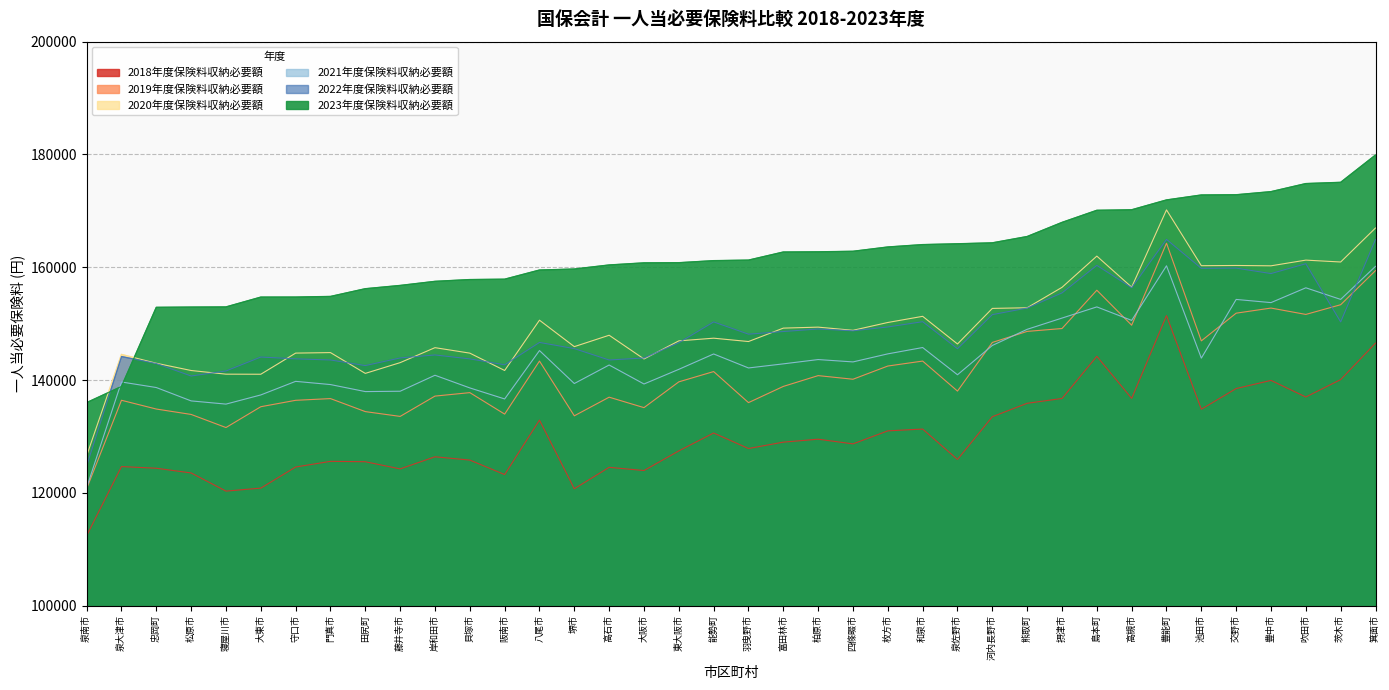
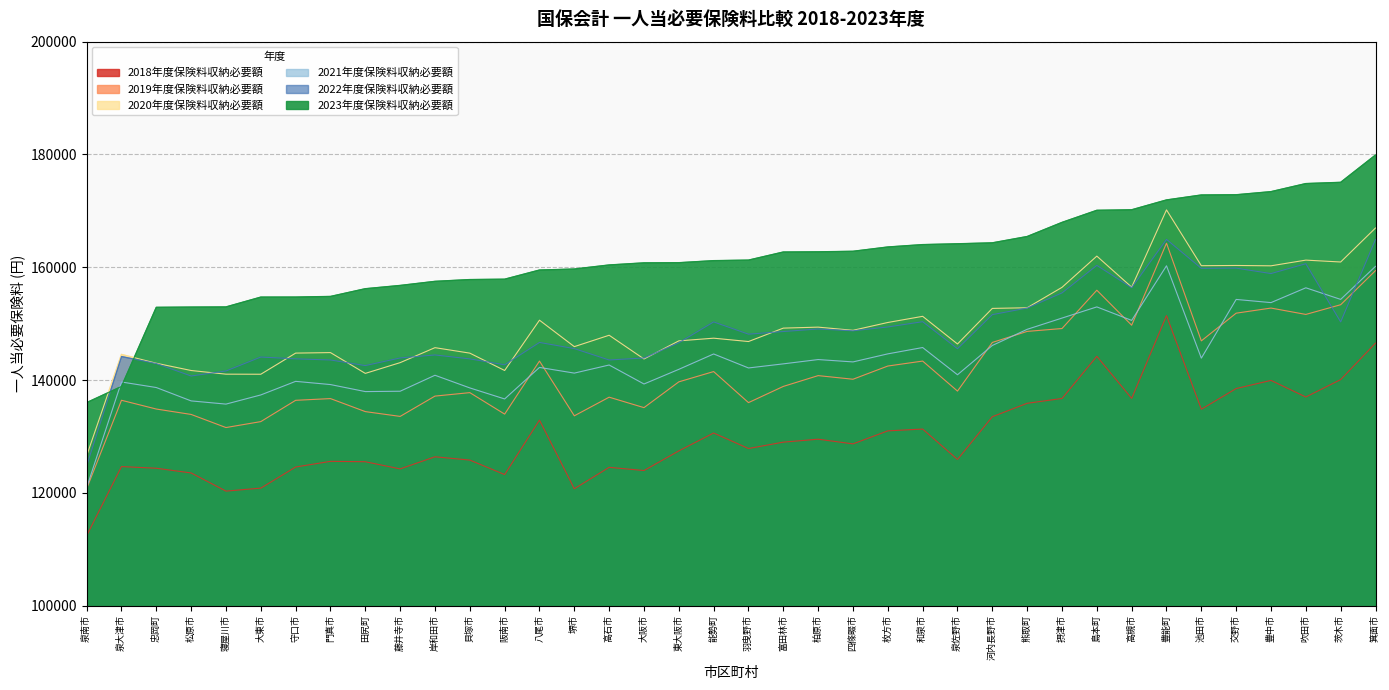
  {
    "2019年度保険料収納必要額": {
      "泉大津市": 136000,
      "忠岡町": 135000,
      "松原市": 134000,
      "寝屋川市": 132000,
-     "大東市": 135000,
+     "大東市": 133000,
      "守口市": 136000,
      "門真市": 137000,
      "田尻町": 134000,
      "藤井寺市": 134000,
      "岸和田市": 137000,
      "貝塚市": 138000,
      "阪南市": 134000,
      "八尾市": 143000,
      "堺市": 134000,
      "高石市": 137000,
      "大阪市": 135000,
      "東大阪市": 140000,
      "能勢町": 142000,
      "羽曳野市": 136000,
      "富田林市": 139000,
      "柏原市": 141000,
      "四條畷市": 140000,
      "枚方市": 142000,
      "和泉市": 143000,
      "泉佐野市": 138000,
      "河内長野市": 147000,
      "摂津市": 149000,
      "島本町": 156000,
      "高槻市": 150000,
      "豊能町": 164000,
      "池田市": 147000,
      "交野市": 152000,
      "豊中市": 153000,
      "吹田市": 152000,
      "茨木市": 153000,
      "箕面市": 159000
    },
    "2021年度保険料収納必要額": {
      "泉大津市": 140000,
      "忠岡町": 139000,
      "松原市": 136000,
      "寝屋川市": 136000,
      "大東市": 137000,
      "守口市": 140000,
      "門真市": 139000,
      "田尻町": 138000,
      "藤井寺市": 138000,
      "岸和田市": 141000,
      "貝塚市": 139000,
      "阪南市": 137000,
-     "八尾市": 145000,
-     "堺市": 139000,
+     "八尾市": 142000,
+     "堺市": 141000,
      "高石市": 143000,
      "大阪市": 139000,
      "東大阪市": 142000,
      "能勢町": 145000,
      "羽曳野市": 142000,
      "富田林市": 143000,
      "柏原市": 144000,
      "四條畷市": 143000,
      "枚方市": 145000,
      "和泉市": 146000,
      "泉佐野市": 141000,
      "河内長野市": 146000,
      "摂津市": 151000,
      "島本町": 153000,
      "高槻市": 151000,
      "豊能町": 160000,
      "池田市": 144000,
      "交野市": 154000,
      "豊中市": 154000,
      "吹田市": 156000,
      "茨木市": 154000,
      "箕面市": 160000
    }
  }
